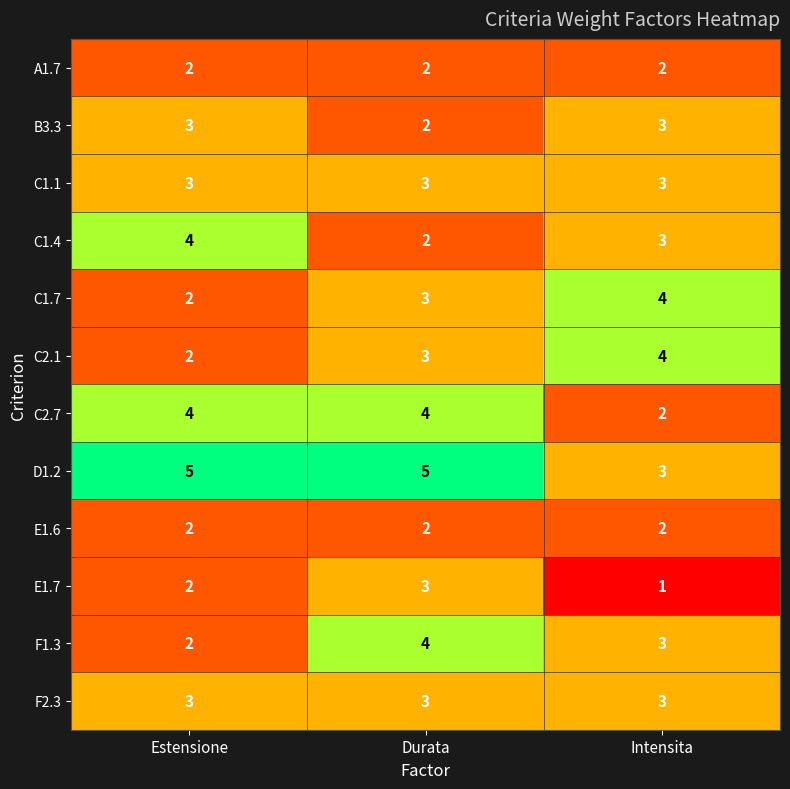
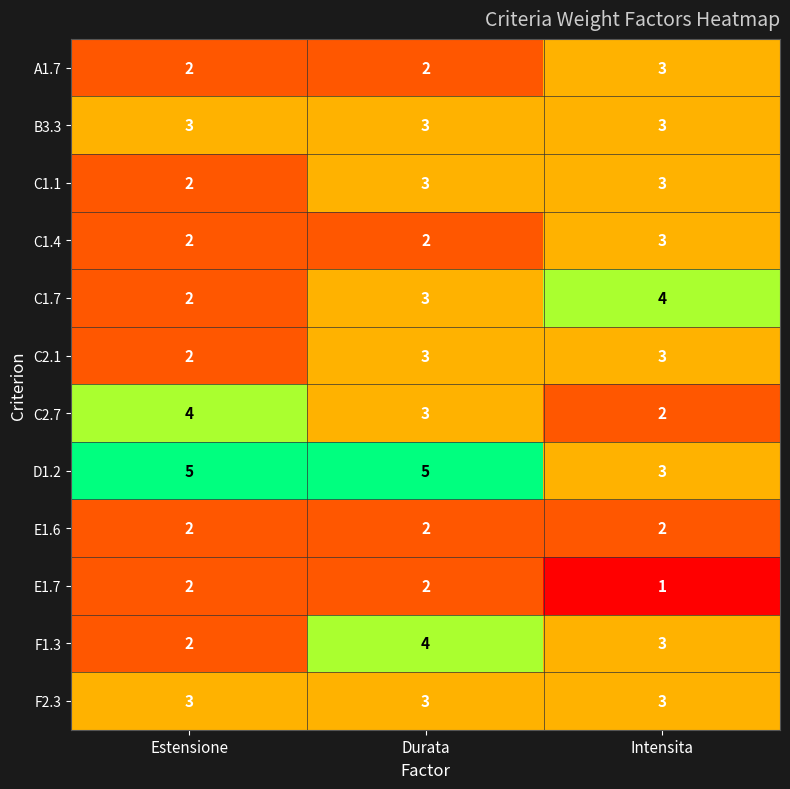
  {
    "A1.7": {
      "Estensione": 2,
      "Durata": 2,
-     "Intensita": 2
+     "Intensita": 3
    },
    "B3.3": {
      "Estensione": 3,
-     "Durata": 2,
+     "Durata": 3,
      "Intensita": 3
    },
    "C1.1": {
-     "Estensione": 3,
+     "Estensione": 2,
      "Durata": 3,
      "Intensita": 3
    },
    "C1.4": {
-     "Estensione": 4,
+     "Estensione": 2,
      "Durata": 2,
      "Intensita": 3
    },
    "C1.7": {
      "Estensione": 2,
      "Durata": 3,
      "Intensita": 4
    },
    "C2.1": {
      "Estensione": 2,
      "Durata": 3,
-     "Intensita": 4
+     "Intensita": 3
    },
    "C2.7": {
      "Estensione": 4,
-     "Durata": 4,
+     "Durata": 3,
      "Intensita": 2
    },
    "D1.2": {
      "Estensione": 5,
      "Durata": 5,
      "Intensita": 3
    },
    "E1.6": {
      "Estensione": 2,
      "Durata": 2,
      "Intensita": 2
    },
    "E1.7": {
      "Estensione": 2,
-     "Durata": 3,
+     "Durata": 2,
      "Intensita": 1
    },
    "F1.3": {
      "Estensione": 2,
      "Durata": 4,
      "Intensita": 3
    },
    "F2.3": {
      "Estensione": 3,
      "Durata": 3,
      "Intensita": 3
    }
  }
